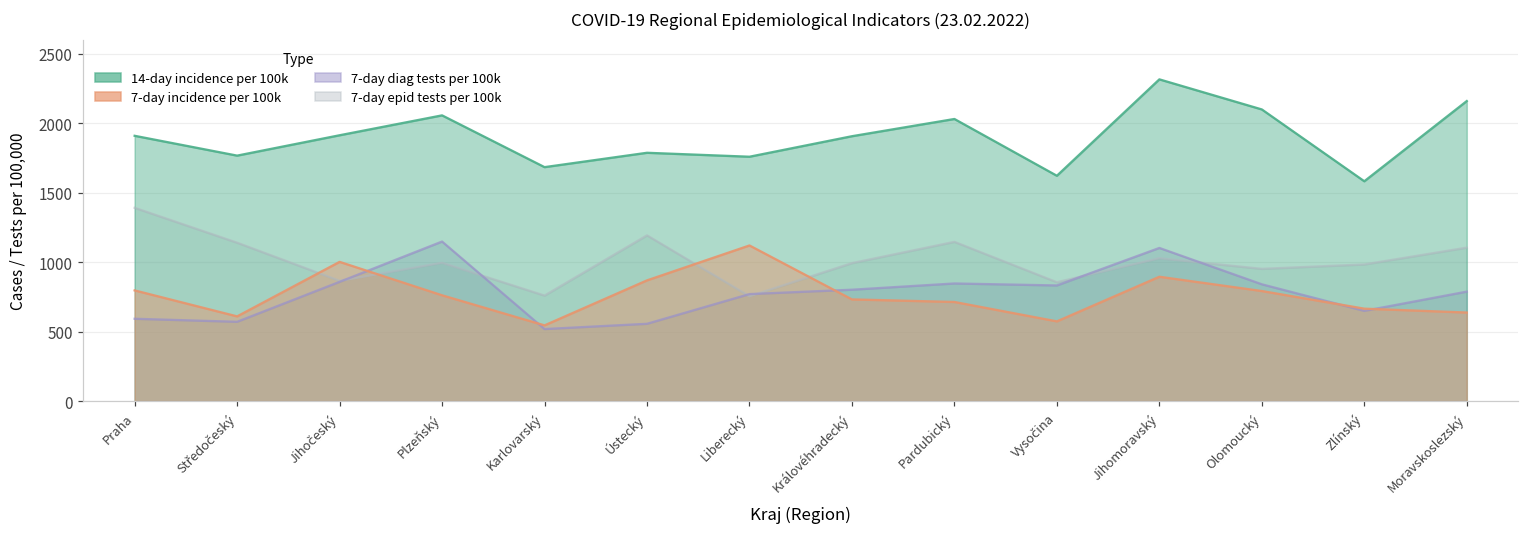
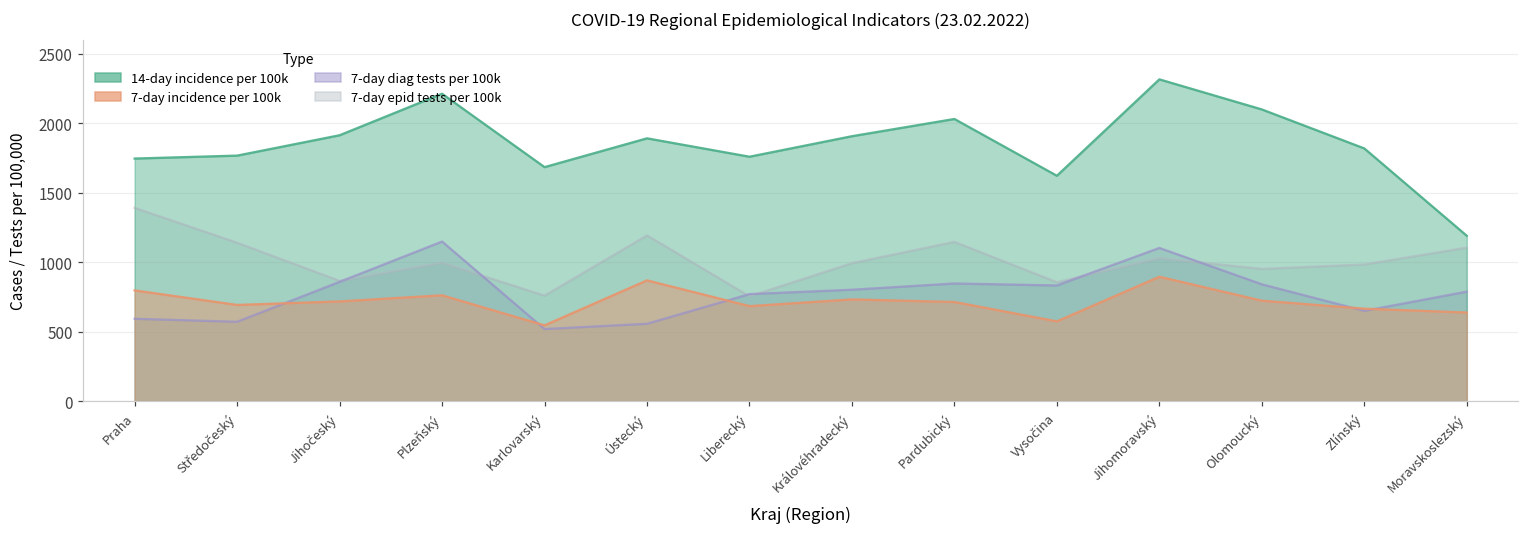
  {
    "14-day incidence per 100k": {
-     "Praha": 1910,
+     "Praha": 1750,
      "Středočeský": 1770,
      "Jihočeský": 1910,
-     "Plzeňský": 2060,
+     "Plzeňský": 2210,
      "Karlovarský": 1680,
-     "Ústecký": 1790,
+     "Ústecký": 1890,
      "Liberecký": 1760,
      "Královéhradecký": 1910,
      "Pardubický": 2030,
      "Vysočina": 1620,
      "Jihomoravský": 2320,
      "Olomoucký": 2100,
-     "Zlínský": 1580,
-     "Moravskoslezský": 2160
+     "Zlínský": 1820,
+     "Moravskoslezský": 1190
    },
    "7-day incidence per 100k": {
      "Praha": 800,
-     "Středočeský": 610,
-     "Jihočeský": 1000,
+     "Středočeský": 690,
+     "Jihočeský": 720,
      "Plzeňský": 760,
      "Karlovarský": 550,
      "Ústecký": 870,
-     "Liberecký": 1120,
+     "Liberecký": 680,
      "Královéhradecký": 730,
      "Pardubický": 710,
      "Vysočina": 570,
      "Jihomoravský": 900,
-     "Olomoucký": 790,
+     "Olomoucký": 720,
      "Moravskoslezský": 640
    }
  }
